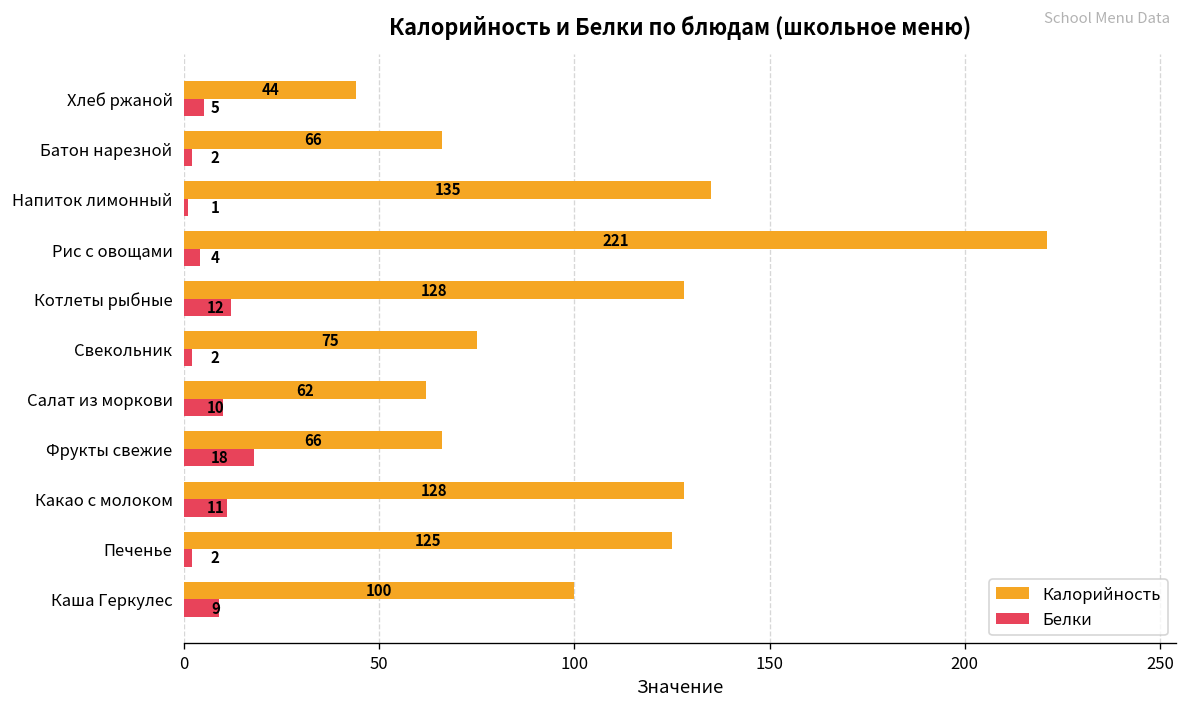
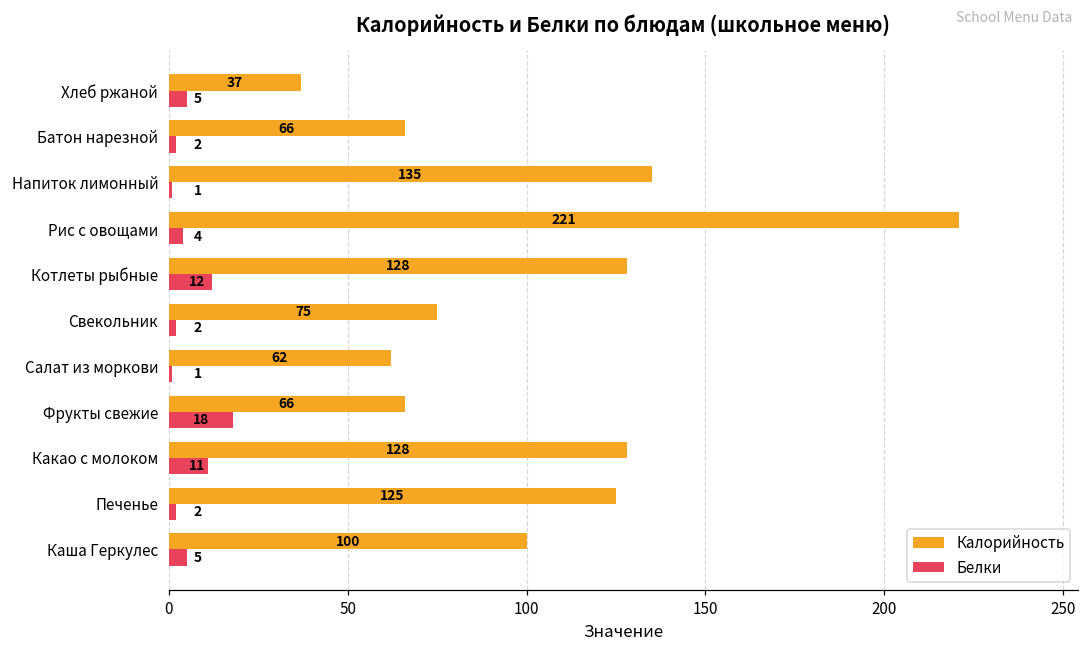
  {
    "Калорийность": {
-     "Хлеб ржаной": 44,
+     "Хлеб ржаной": 37,
      "Батон нарезной": 66,
      "Напиток лимонный": 135,
      "Рис с овощами": 221,
      "Котлеты рыбные": 128,
      "Свекольник": 75,
      "Салат из моркови": 62,
      "Фрукты свежие": 66,
      "Какао с молоком": 128,
      "Печенье": 125,
      "Каша Геркулес": 100
    },
    "Белки": {
      "Хлеб ржаной": 5,
      "Батон нарезной": 2,
      "Напиток лимонный": 1,
      "Рис с овощами": 4,
      "Котлеты рыбные": 12,
      "Свекольник": 2,
-     "Салат из моркови": 10,
+     "Салат из моркови": 1,
      "Фрукты свежие": 18,
      "Какао с молоком": 11,
      "Печенье": 2,
-     "Каша Геркулес": 9
+     "Каша Геркулес": 5
    }
  }
